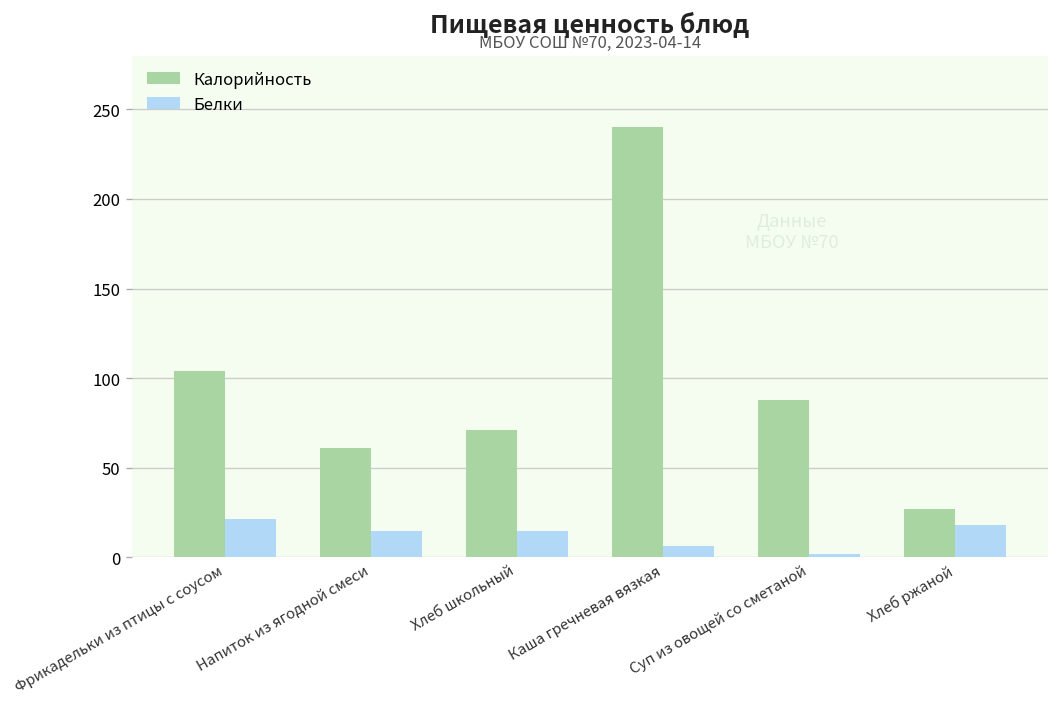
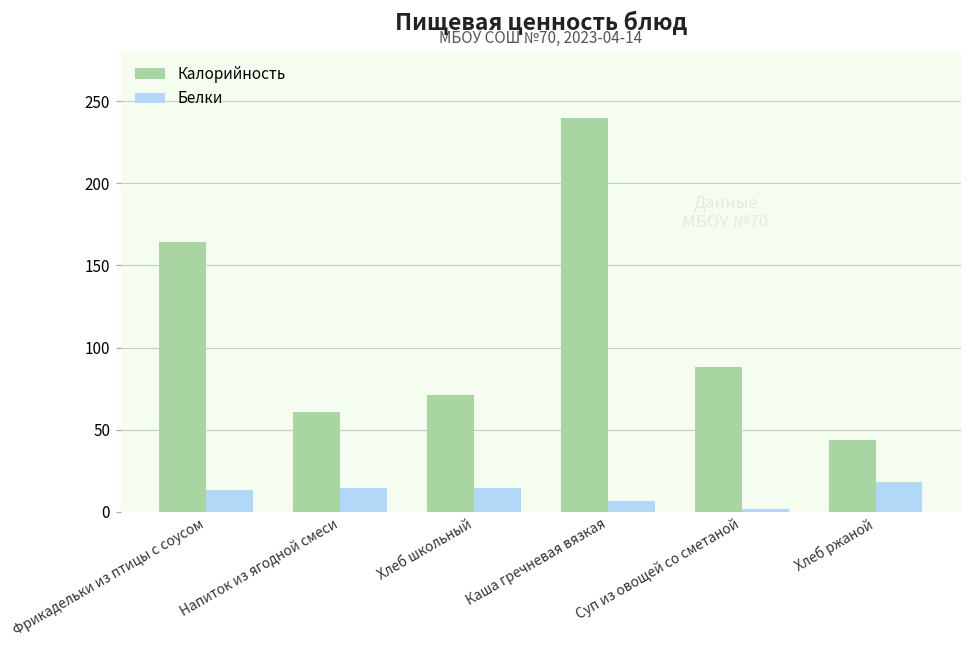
  {
    "Калорийность": {
-     "Фрикадельки из птицы с соусом": 104,
+     "Фрикадельки из птицы с соусом": 164,
      "Напиток из ягодной смеси": 61,
      "Хлеб школьный": 71,
      "Каша гречневая вязкая": 240,
      "Суп из овощей со сметаной": 88,
-     "Хлеб ржаной": 27
+     "Хлеб ржаной": 44
    },
    "Белки": {
-     "Фрикадельки из птицы с соусом": 21,
+     "Фрикадельки из птицы с соусом": 13,
      "Напиток из ягодной смеси": 15,
      "Хлеб школьный": 14,
      "Каша гречневая вязкая": 6,
      "Суп из овощей со сметаной": 2,
      "Хлеб ржаной": 18
    }
  }
